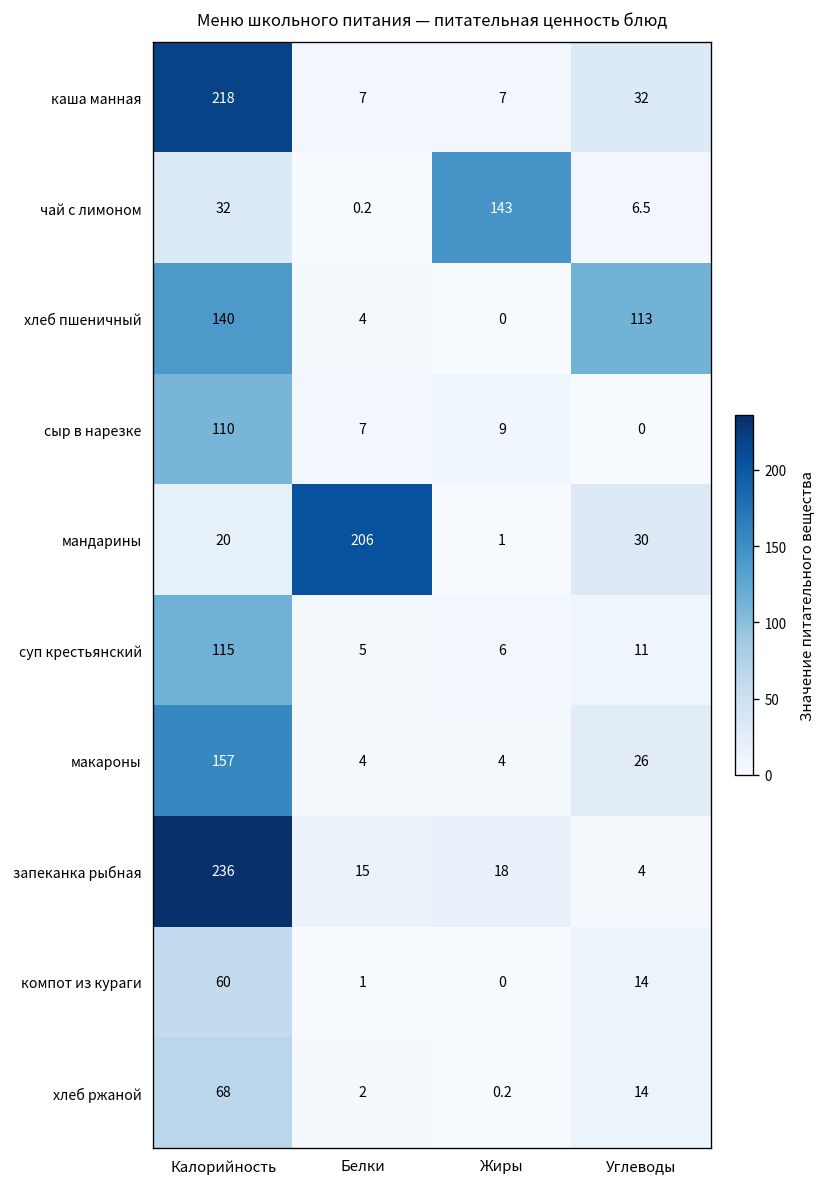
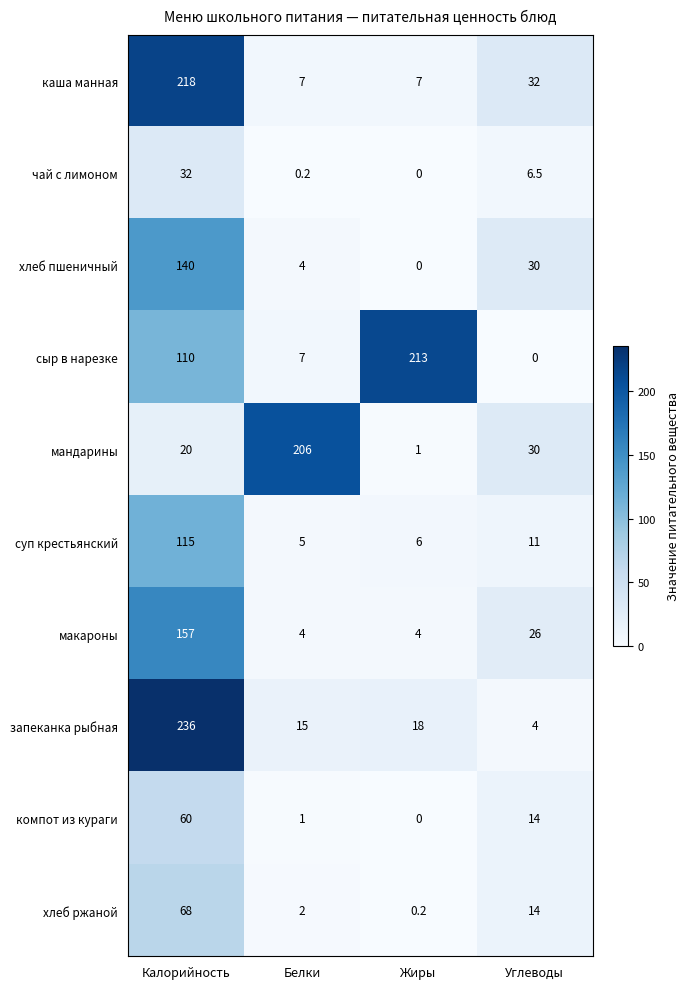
  {
    "каша манная": {
      "Калорийность": 218,
      "Белки": 7,
      "Жиры": 7,
      "Углеводы": 32
    },
    "чай с лимоном": {
      "Калорийность": 32,
      "Белки": 0.2,
-     "Жиры": 143,
+     "Жиры": 0,
      "Углеводы": 6.5
    },
    "хлеб пшеничный": {
      "Калорийность": 140,
      "Белки": 4,
      "Жиры": 0,
-     "Углеводы": 113
+     "Углеводы": 30
    },
    "сыр в нарезке": {
      "Калорийность": 110,
      "Белки": 7,
-     "Жиры": 9,
+     "Жиры": 213,
      "Углеводы": 0
    },
    "мандарины": {
      "Калорийность": 20,
      "Белки": 206,
      "Жиры": 1,
      "Углеводы": 30
    },
    "суп крестьянский": {
      "Калорийность": 115,
      "Белки": 5,
      "Жиры": 6,
      "Углеводы": 11
    },
    "макароны": {
      "Калорийность": 157,
      "Белки": 4,
      "Жиры": 4,
      "Углеводы": 26
    },
    "запеканка рыбная": {
      "Калорийность": 236,
      "Белки": 15,
      "Жиры": 18,
      "Углеводы": 4
    },
    "компот из кураги": {
      "Калорийность": 60,
      "Белки": 1,
      "Жиры": 0,
      "Углеводы": 14
    },
    "хлеб ржаной": {
      "Калорийность": 68,
      "Белки": 2,
      "Жиры": 0.2,
      "Углеводы": 14
    }
  }
